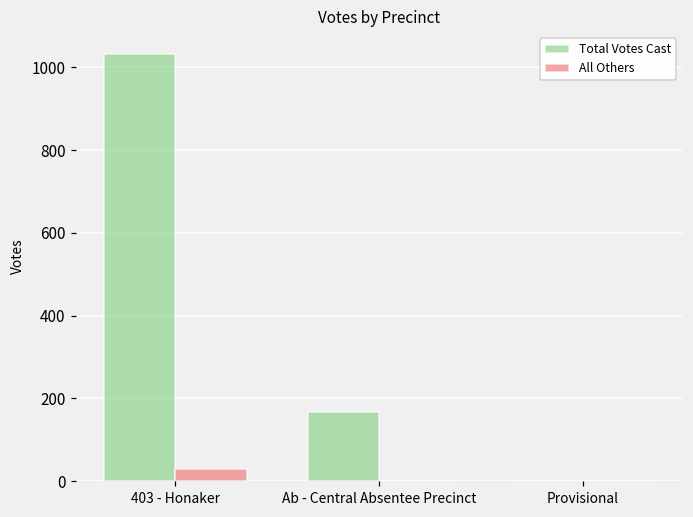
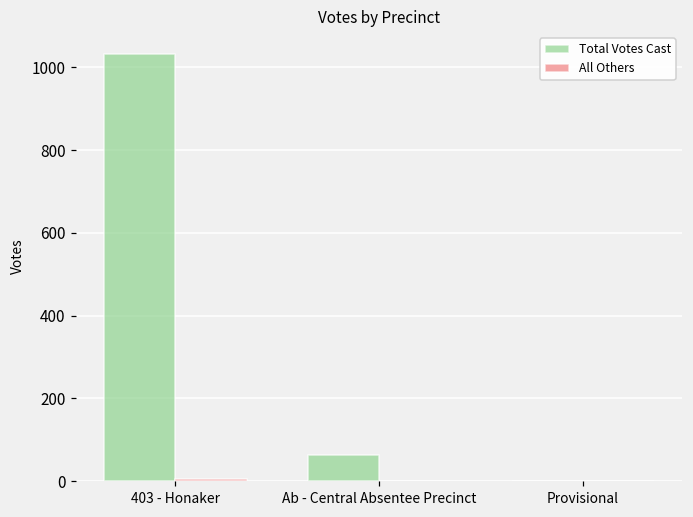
  {
    "Total Votes Cast": {
      "403 - Honaker": 1030,
-     "Ab - Central Absentee Precinct": 170,
+     "Ab - Central Absentee Precinct": 60,
      "Provisional": 0
    },
    "All Others": {
-     "403 - Honaker": 30,
+     "403 - Honaker": 0,
      "Ab - Central Absentee Precinct": 0,
      "Provisional": 0
    }
  }
